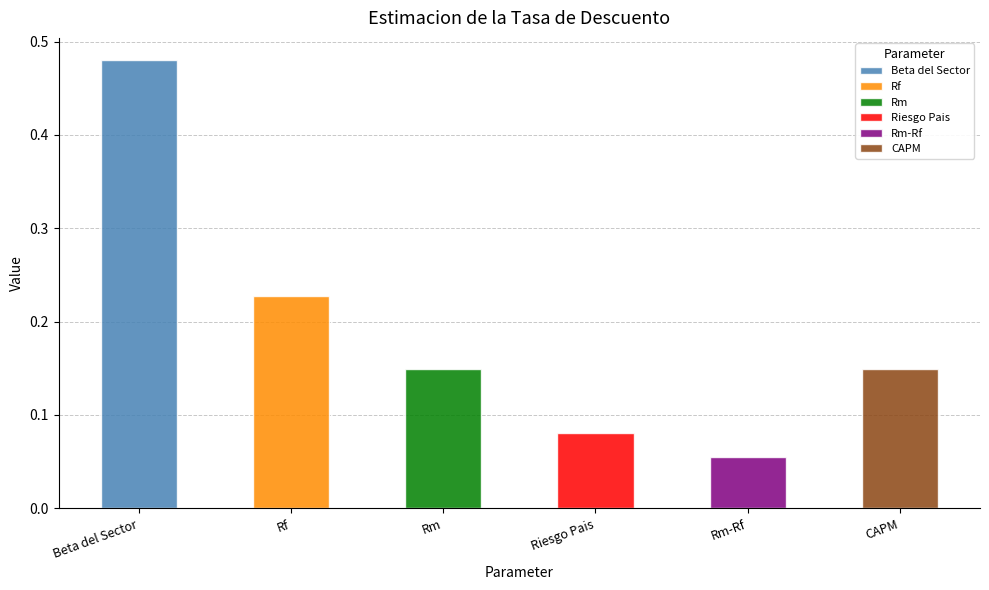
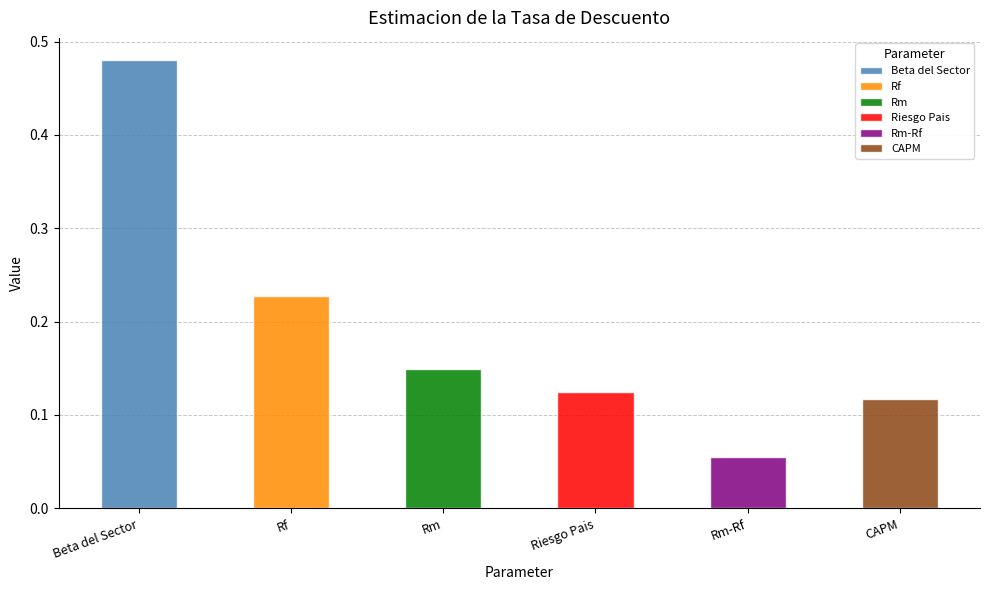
  {
    "Beta del Sector": 0.48,
    "Rf": 0.23,
    "Rm": 0.15,
-   "Riesgo Pais": 0.08,
+   "Riesgo Pais": 0.13,
    "Rm-Rf": 0.05,
-   "CAPM": 0.15
+   "CAPM": 0.12
  }
